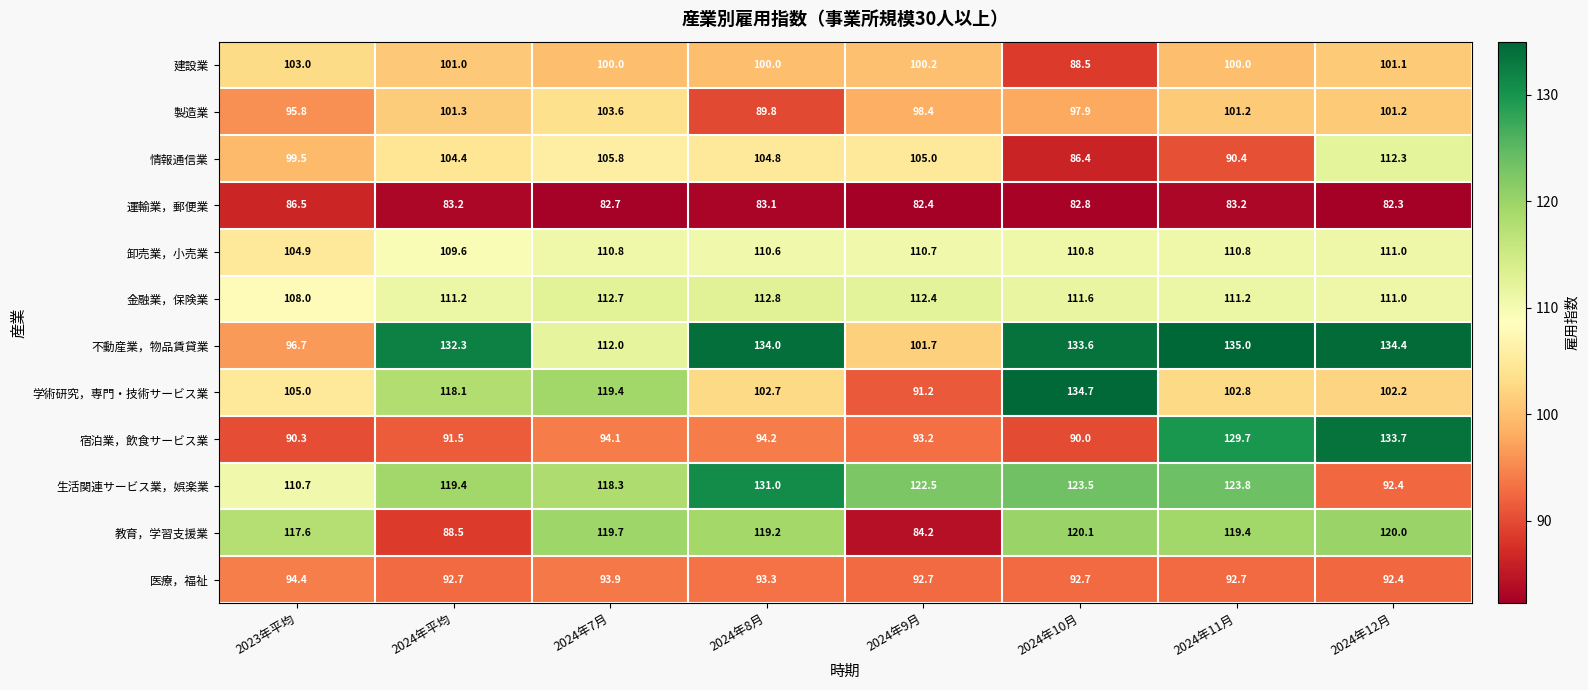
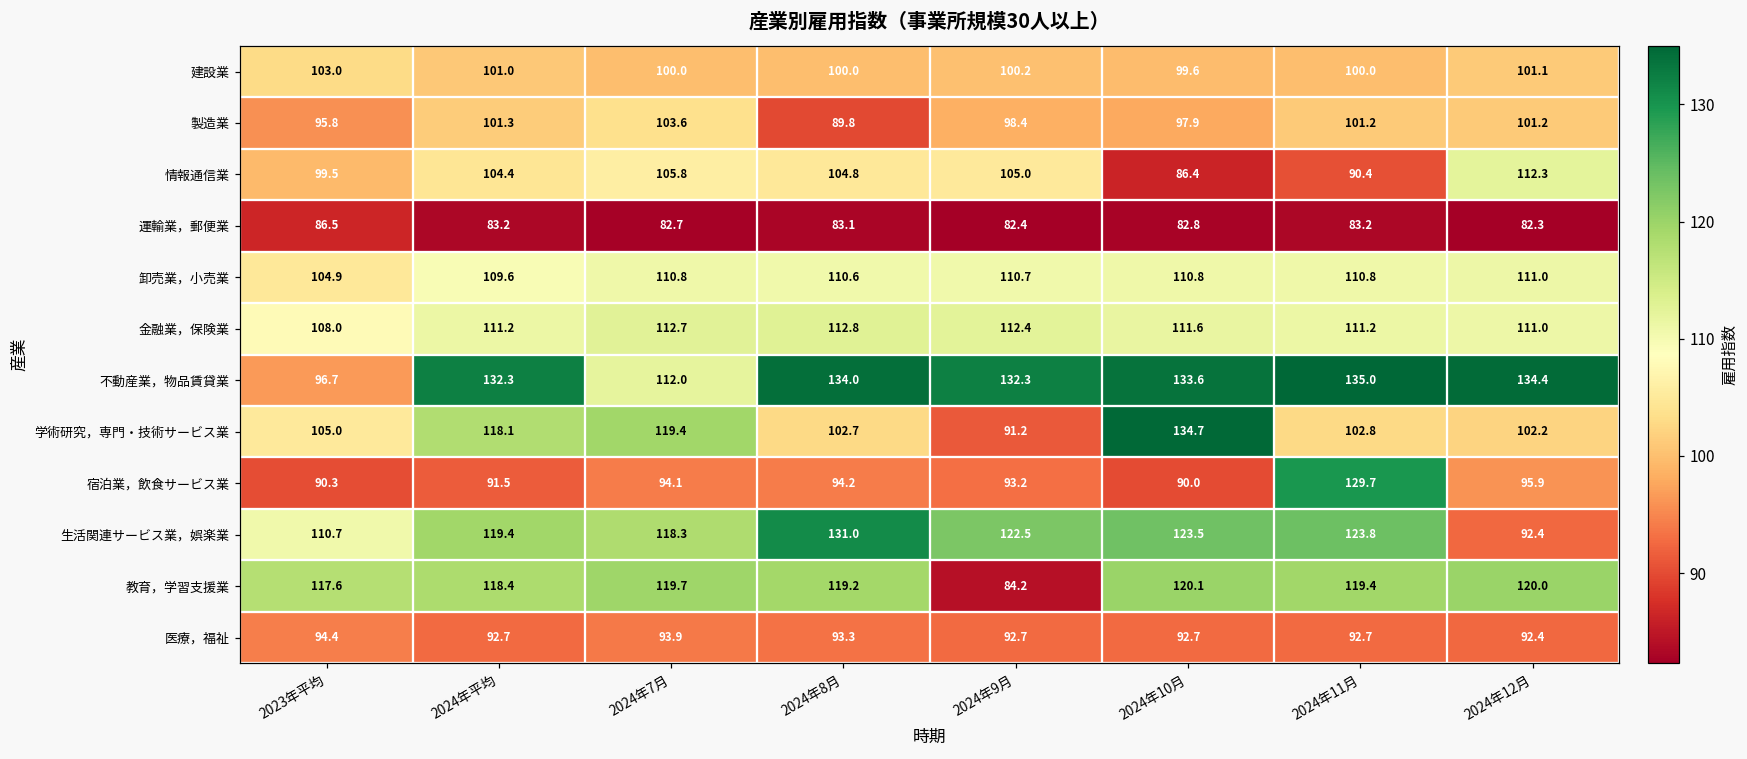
  {
    "建設業": {
      "2023年平均": 103.0,
      "2024年平均": 101.0,
      "2024年7月": 100.0,
      "2024年8月": 100.0,
      "2024年9月": 100.2,
-     "2024年10月": 88.5,
+     "2024年10月": 99.6,
      "2024年11月": 100.0,
      "2024年12月": 101.1
    },
    "製造業": {
      "2023年平均": 95.8,
      "2024年平均": 101.3,
      "2024年7月": 103.6,
      "2024年8月": 89.8,
      "2024年9月": 98.4,
      "2024年10月": 97.9,
      "2024年11月": 101.2,
      "2024年12月": 101.2
    },
    "情報通信業": {
      "2023年平均": 99.5,
      "2024年平均": 104.4,
      "2024年7月": 105.8,
      "2024年8月": 104.8,
      "2024年9月": 105.0,
      "2024年10月": 86.4,
      "2024年11月": 90.4,
      "2024年12月": 112.3
    },
    "運輸業，郵便業": {
      "2023年平均": 86.5,
      "2024年平均": 83.2,
      "2024年7月": 82.7,
      "2024年8月": 83.1,
      "2024年9月": 82.4,
      "2024年10月": 82.8,
      "2024年11月": 83.2,
      "2024年12月": 82.3
    },
    "卸売業，小売業": {
      "2023年平均": 104.9,
      "2024年平均": 109.6,
      "2024年7月": 110.8,
      "2024年8月": 110.6,
      "2024年9月": 110.7,
      "2024年10月": 110.8,
      "2024年11月": 110.8,
      "2024年12月": 111.0
    },
    "金融業，保険業": {
      "2023年平均": 108.0,
      "2024年平均": 111.2,
      "2024年7月": 112.7,
      "2024年8月": 112.8,
      "2024年9月": 112.4,
      "2024年10月": 111.6,
      "2024年11月": 111.2,
      "2024年12月": 111.0
    },
    "不動産業，物品賃貸業": {
      "2023年平均": 96.7,
      "2024年平均": 132.3,
      "2024年7月": 112.0,
      "2024年8月": 134.0,
-     "2024年9月": 101.7,
+     "2024年9月": 132.3,
      "2024年10月": 133.6,
      "2024年11月": 135.0,
      "2024年12月": 134.4
    },
    "学術研究，専門・技術サービス業": {
      "2023年平均": 105.0,
      "2024年平均": 118.1,
      "2024年7月": 119.4,
      "2024年8月": 102.7,
      "2024年9月": 91.2,
      "2024年10月": 134.7,
      "2024年11月": 102.8,
      "2024年12月": 102.2
    },
    "宿泊業，飲食サービス業": {
      "2023年平均": 90.3,
      "2024年平均": 91.5,
      "2024年7月": 94.1,
      "2024年8月": 94.2,
      "2024年9月": 93.2,
      "2024年10月": 90.0,
      "2024年11月": 129.7,
-     "2024年12月": 133.7
+     "2024年12月": 95.9
    },
    "生活関連サービス業，娯楽業": {
      "2023年平均": 110.7,
      "2024年平均": 119.4,
      "2024年7月": 118.3,
      "2024年8月": 131.0,
      "2024年9月": 122.5,
      "2024年10月": 123.5,
      "2024年11月": 123.8,
      "2024年12月": 92.4
    },
    "教育，学習支援業": {
      "2023年平均": 117.6,
-     "2024年平均": 88.5,
+     "2024年平均": 118.4,
      "2024年7月": 119.7,
      "2024年8月": 119.2,
      "2024年9月": 84.2,
      "2024年10月": 120.1,
      "2024年11月": 119.4,
      "2024年12月": 120.0
    },
    "医療，福祉": {
      "2023年平均": 94.4,
      "2024年平均": 92.7,
      "2024年7月": 93.9,
      "2024年8月": 93.3,
      "2024年9月": 92.7,
      "2024年10月": 92.7,
      "2024年11月": 92.7,
      "2024年12月": 92.4
    }
  }
